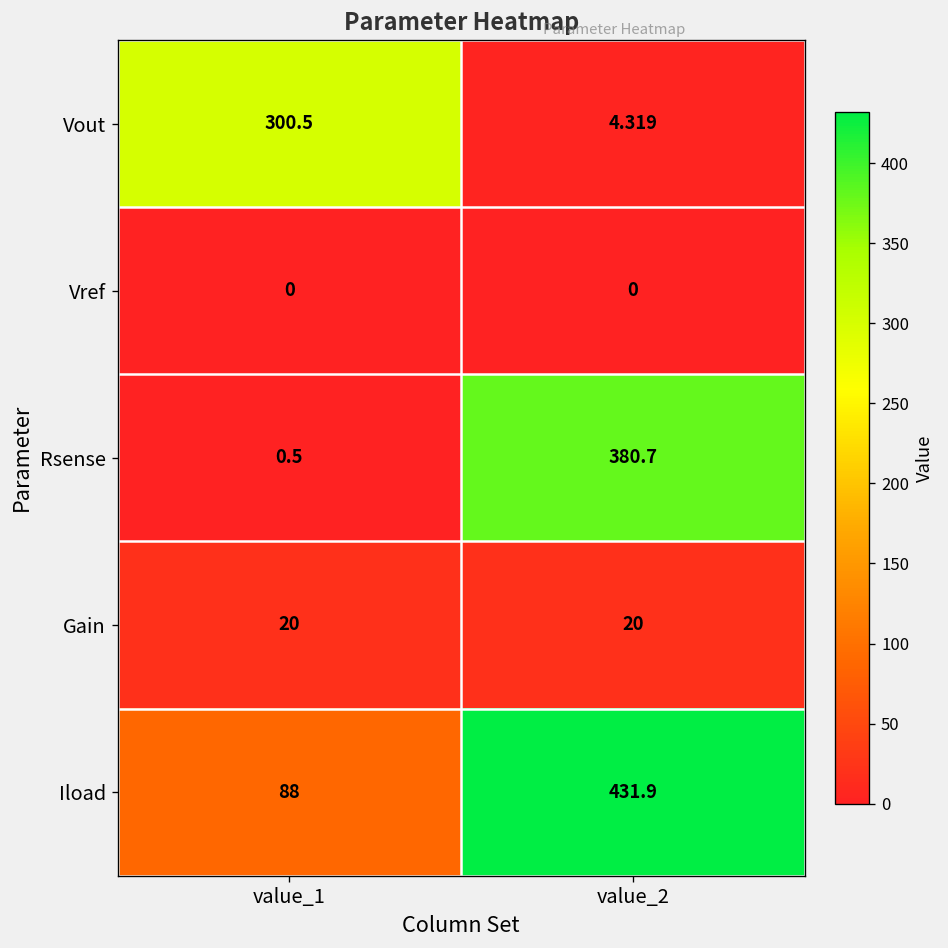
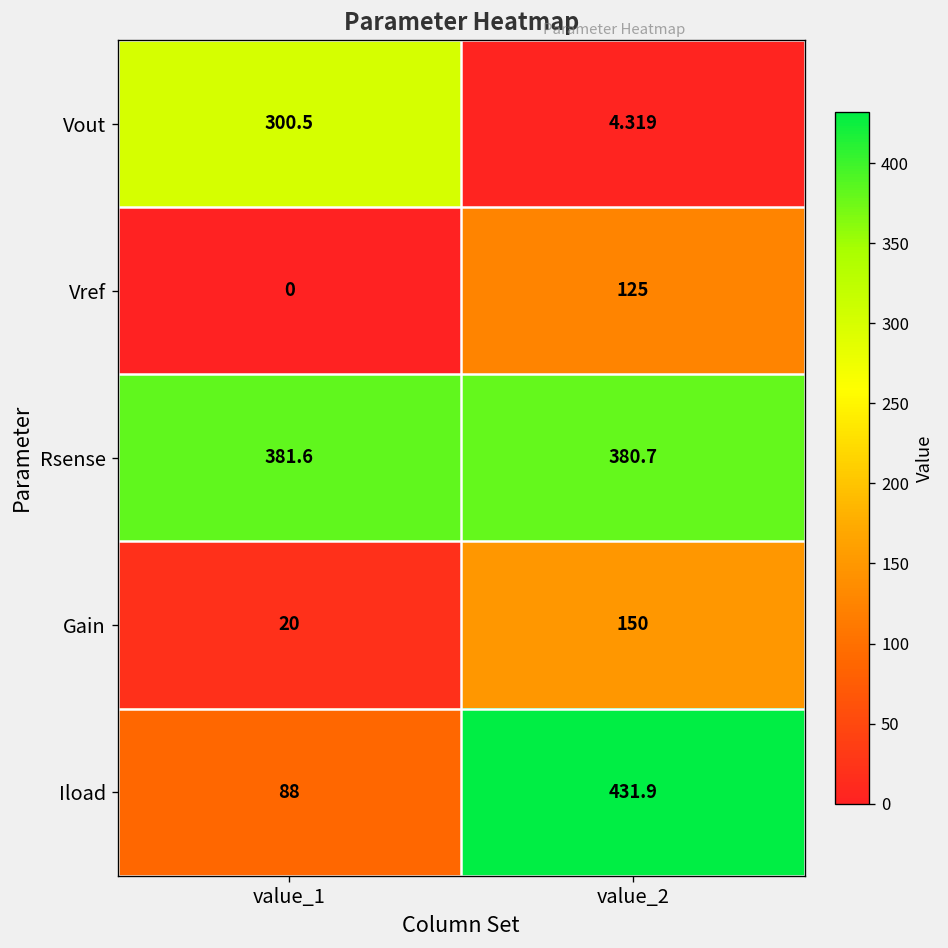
  {
    "Vout": {
      "value_1": 300.5,
      "value_2": 4.319
    },
    "Vref": {
      "value_1": 0,
-     "value_2": 0
+     "value_2": 125
    },
    "Rsense": {
-     "value_1": 0.5,
+     "value_1": 381.6,
      "value_2": 380.7
    },
    "Gain": {
      "value_1": 20,
-     "value_2": 20
+     "value_2": 150
    },
    "Iload": {
      "value_1": 88,
      "value_2": 431.9
    }
  }
